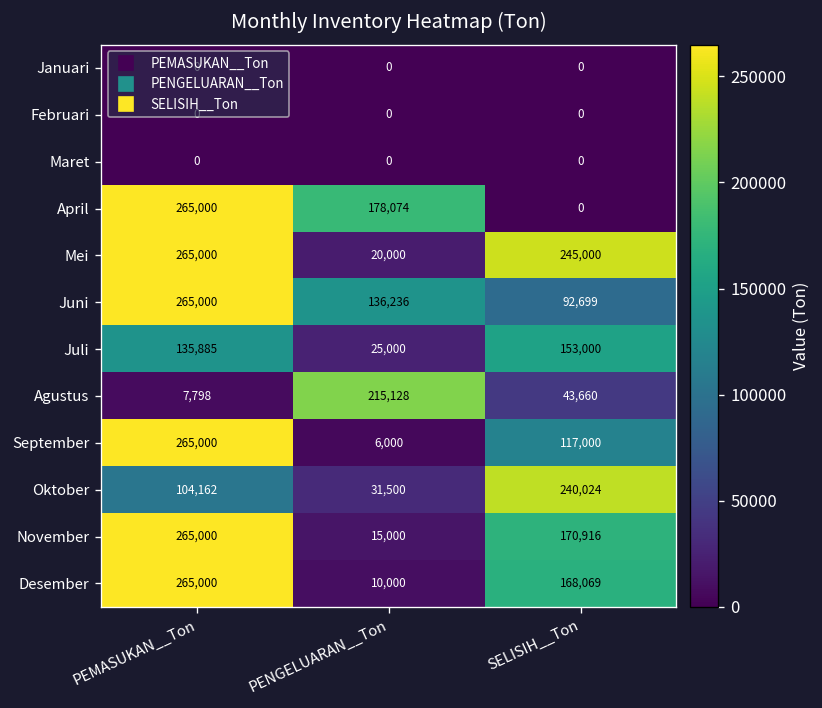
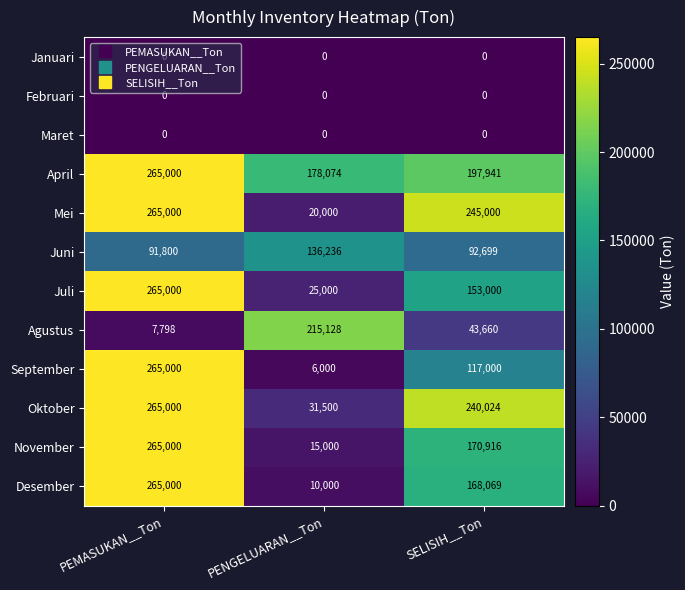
  {
    "Januari": {
      "PENGELUARAN__Ton": "0",
      "SELISIH__Ton": "0"
    },
    "Februari": {
      "PENGELUARAN__Ton": "0",
      "SELISIH__Ton": "0"
    },
    "Maret": {
      "PEMASUKAN__Ton": "0",
      "PENGELUARAN__Ton": "0",
      "SELISIH__Ton": "0"
    },
    "April": {
      "PEMASUKAN__Ton": "265,000",
      "PENGELUARAN__Ton": "178,074",
-     "SELISIH__Ton": "0"
+     "SELISIH__Ton": "197,941"
    },
    "Mei": {
      "PEMASUKAN__Ton": "265,000",
      "PENGELUARAN__Ton": "20,000",
      "SELISIH__Ton": "245,000"
    },
    "Juni": {
-     "PEMASUKAN__Ton": "265,000",
+     "PEMASUKAN__Ton": "91,800",
      "PENGELUARAN__Ton": "136,236",
      "SELISIH__Ton": "92,699"
    },
    "Juli": {
-     "PEMASUKAN__Ton": "135,885",
+     "PEMASUKAN__Ton": "265,000",
      "PENGELUARAN__Ton": "25,000",
      "SELISIH__Ton": "153,000"
    },
    "Agustus": {
      "PEMASUKAN__Ton": "7,798",
      "PENGELUARAN__Ton": "215,128",
      "SELISIH__Ton": "43,660"
    },
    "September": {
      "PEMASUKAN__Ton": "265,000",
      "PENGELUARAN__Ton": "6,000",
      "SELISIH__Ton": "117,000"
    },
    "Oktober": {
-     "PEMASUKAN__Ton": "104,162",
+     "PEMASUKAN__Ton": "265,000",
      "PENGELUARAN__Ton": "31,500",
      "SELISIH__Ton": "240,024"
    },
    "November": {
      "PEMASUKAN__Ton": "265,000",
      "PENGELUARAN__Ton": "15,000",
      "SELISIH__Ton": "170,916"
    },
    "Desember": {
      "PEMASUKAN__Ton": "265,000",
      "PENGELUARAN__Ton": "10,000",
      "SELISIH__Ton": "168,069"
    }
  }
